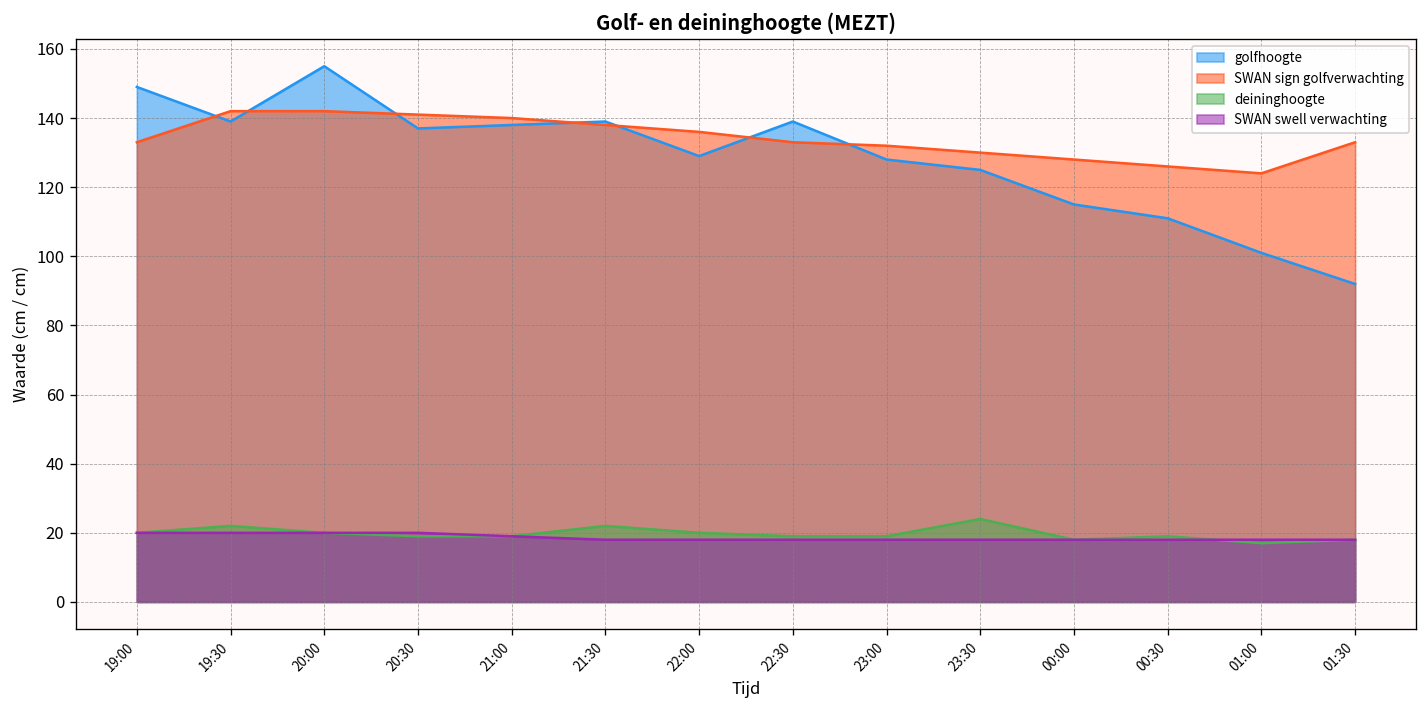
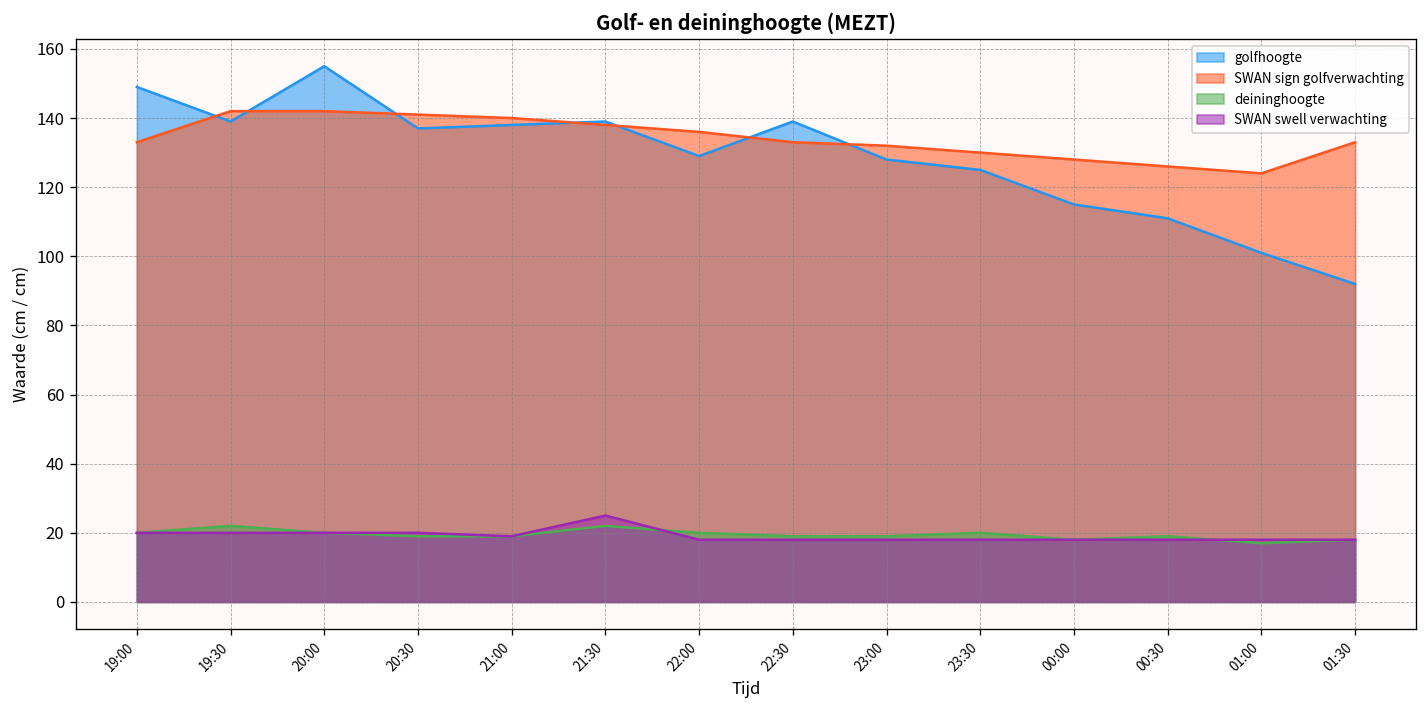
  {
    "golfhoogte": {
      "19:00": 149,
      "19:30": 139,
      "20:00": 155,
      "20:30": 137,
      "21:00": 138,
      "21:30": 139,
      "22:00": 129,
      "22:30": 139,
      "23:00": 128,
      "23:30": 125,
      "00:00": 115,
      "00:30": 111,
      "01:00": 101,
      "01:30": 92
    },
    "SWAN sign golfverwachting": {
      "19:00": 133,
      "19:30": 142,
      "20:00": 142,
      "20:30": 141,
      "21:00": 140,
      "21:30": 138,
      "22:00": 136,
      "22:30": 133,
      "23:00": 132,
      "23:30": 130,
      "00:00": 128,
      "00:30": 126,
      "01:00": 124,
      "01:30": 133
    },
    "deininghoogte": {
      "19:30": 22,
      "20:30": 19,
      "21:30": 22,
      "22:00": 20,
      "22:30": 19,
      "23:00": 19,
-     "23:30": 24,
+     "23:30": 20,
      "00:30": 19,
      "01:00": 17
    },
    "SWAN swell verwachting": {
      "19:30": 20,
      "20:30": 20,
-     "21:30": 18,
+     "21:30": 25,
      "22:00": 18,
      "22:30": 18,
      "23:00": 18,
      "23:30": 18,
      "00:30": 18,
      "01:00": 18
    }
  }
